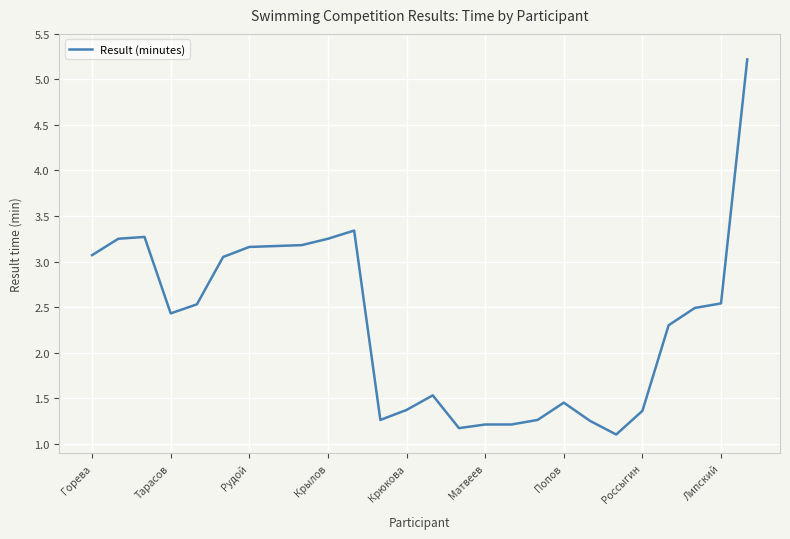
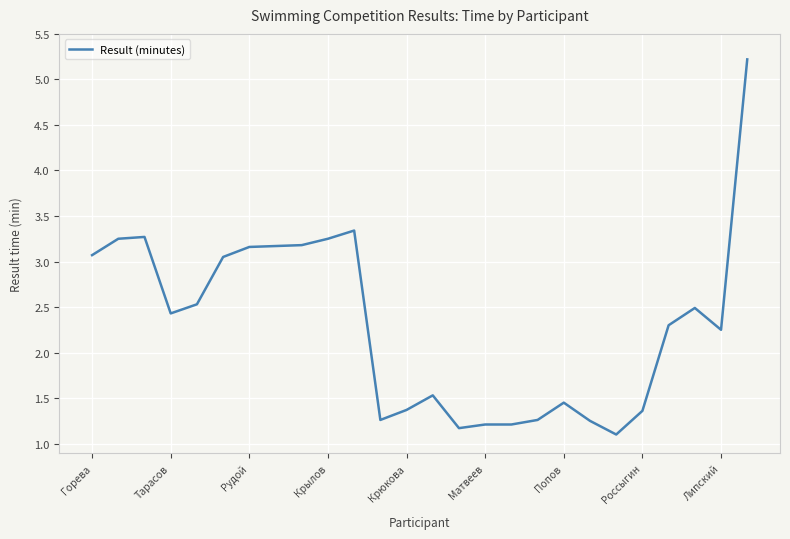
  {
    "Рудой": 3.2,
    "Крылов": 3.3,
    "Крюкова": 1.4,
    "Попов": 1.5,
    "Россыгин": 1.4,
-   "Липский": 2.5
+   "Липский": 2.3
  }
